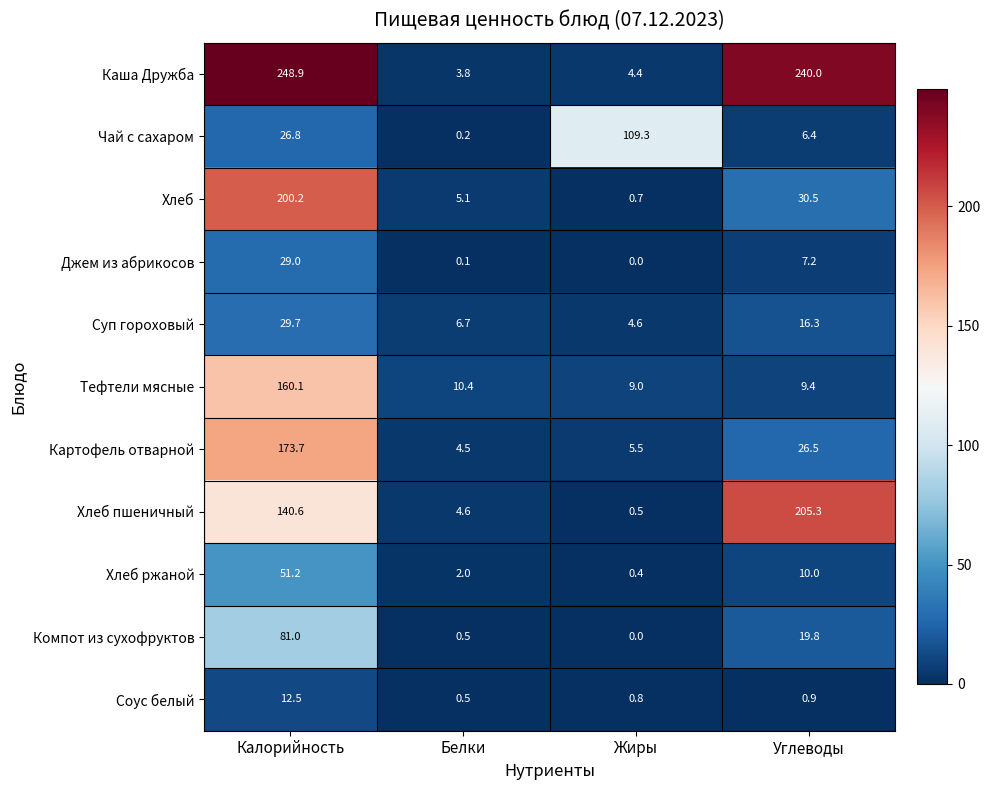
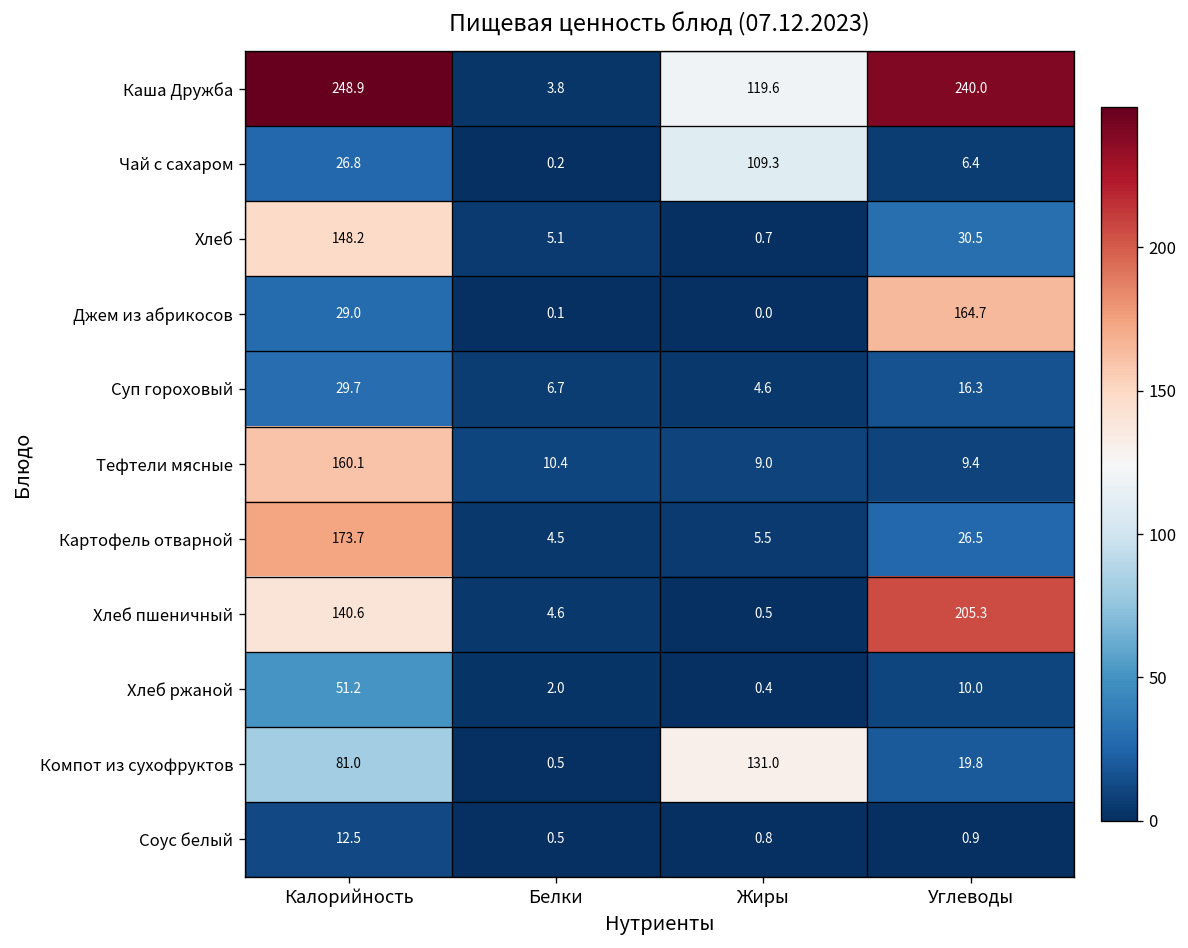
  {
    "Каша Дружба": {
      "Калорийность": 248.9,
      "Белки": 3.8,
-     "Жиры": 4.4,
+     "Жиры": 119.6,
      "Углеводы": 240.0
    },
    "Чай с сахаром": {
      "Калорийность": 26.8,
      "Белки": 0.2,
      "Жиры": 109.3,
      "Углеводы": 6.4
    },
    "Хлеб": {
-     "Калорийность": 200.2,
+     "Калорийность": 148.2,
      "Белки": 5.1,
      "Жиры": 0.7,
      "Углеводы": 30.5
    },
    "Джем из абрикосов": {
      "Калорийность": 29.0,
      "Белки": 0.1,
      "Жиры": 0.0,
-     "Углеводы": 7.2
+     "Углеводы": 164.7
    },
    "Суп гороховый": {
      "Калорийность": 29.7,
      "Белки": 6.7,
      "Жиры": 4.6,
      "Углеводы": 16.3
    },
    "Тефтели мясные": {
      "Калорийность": 160.1,
      "Белки": 10.4,
      "Жиры": 9.0,
      "Углеводы": 9.4
    },
    "Картофель отварной": {
      "Калорийность": 173.7,
      "Белки": 4.5,
      "Жиры": 5.5,
      "Углеводы": 26.5
    },
    "Хлеб пшеничный": {
      "Калорийность": 140.6,
      "Белки": 4.6,
      "Жиры": 0.5,
      "Углеводы": 205.3
    },
    "Хлеб ржаной": {
      "Калорийность": 51.2,
      "Белки": 2.0,
      "Жиры": 0.4,
      "Углеводы": 10.0
    },
    "Компот из сухофруктов": {
      "Калорийность": 81.0,
      "Белки": 0.5,
-     "Жиры": 0.0,
+     "Жиры": 131.0,
      "Углеводы": 19.8
    },
    "Соус белый": {
      "Калорийность": 12.5,
      "Белки": 0.5,
      "Жиры": 0.8,
      "Углеводы": 0.9
    }
  }
